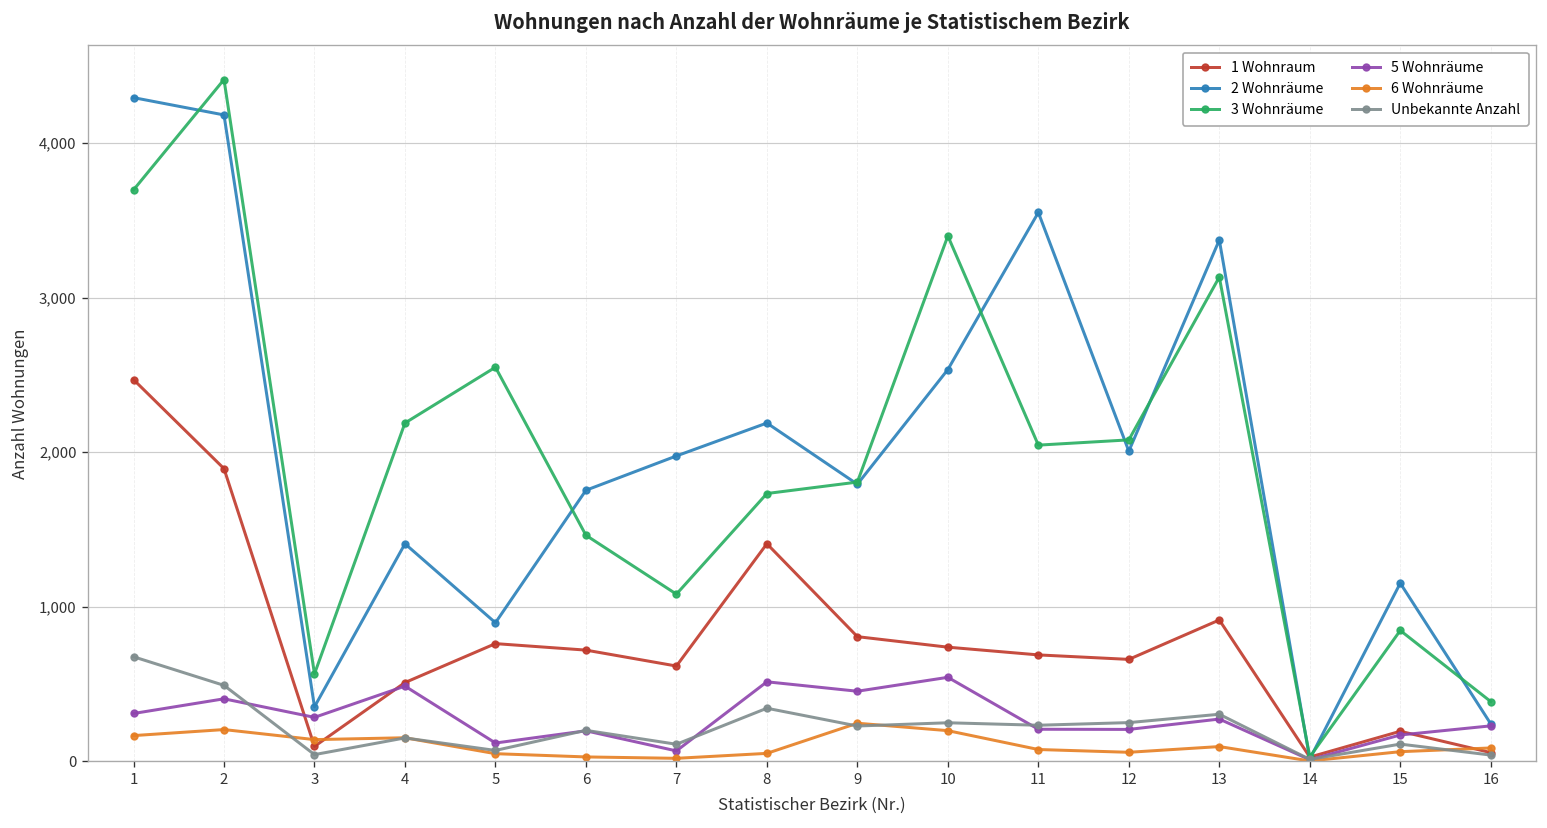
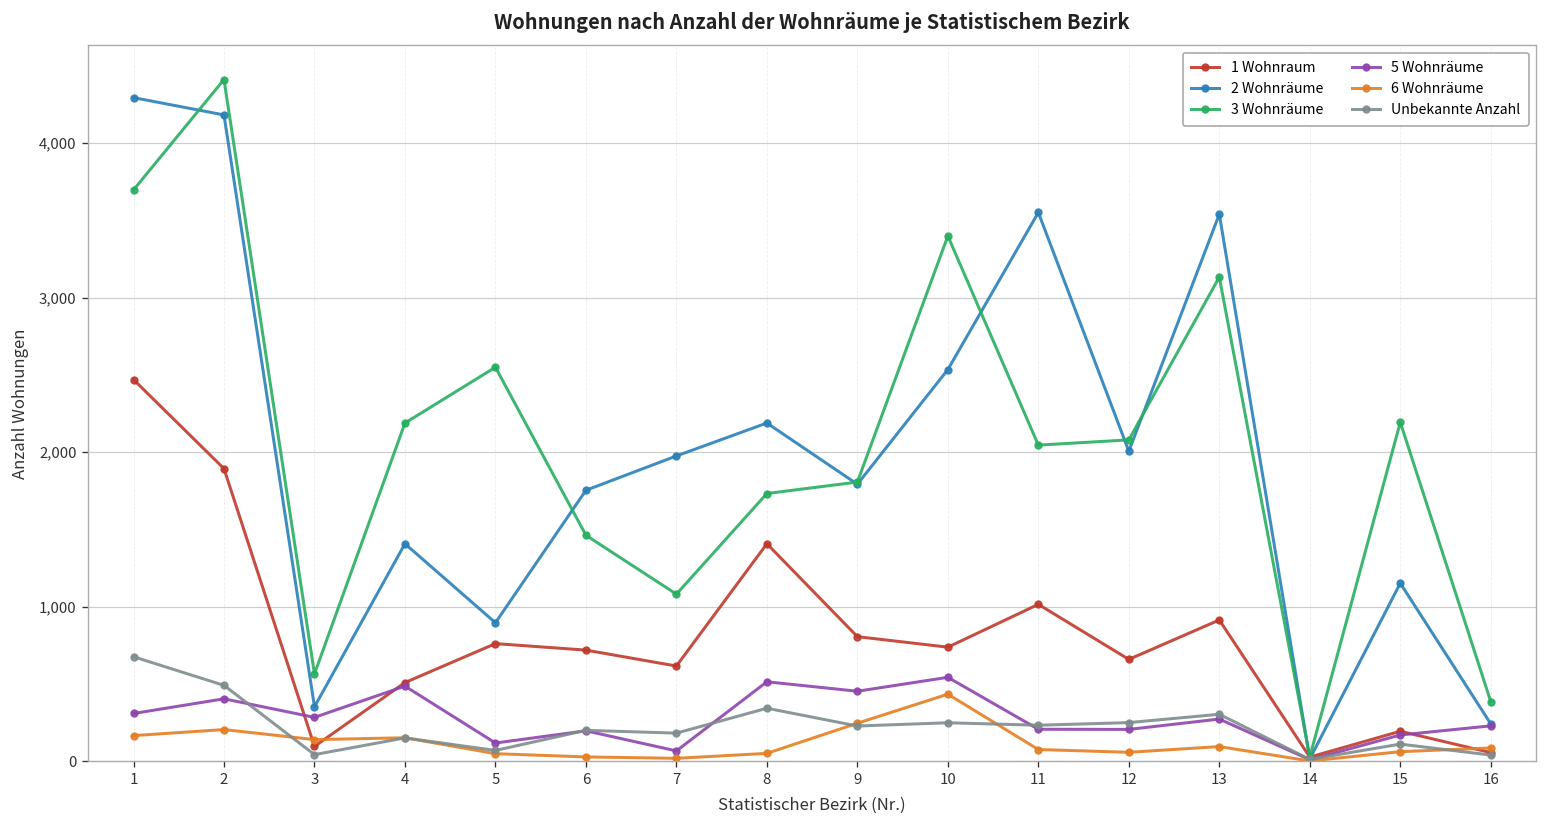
  {
    "1 Wohnraum": {
      "1": "2,470",
      "2": "1,890",
      "3": "100",
      "4": "510",
      "5": "760",
      "6": "720",
      "7": "620",
      "8": "1,410",
      "9": "810",
      "10": "740",
-     "11": "690",
+     "11": "1,020",
      "12": "660",
      "13": "910",
      "15": "190"
    },
    "2 Wohnräume": {
      "1": "4,290",
      "2": "4,180",
      "3": "350",
      "4": "1,410",
      "5": "900",
      "6": "1,750",
      "7": "1,980",
      "8": "2,190",
      "10": "2,530",
      "11": "3,550",
      "12": "2,010",
-     "13": "3,370",
+     "13": "3,540",
      "15": "1,150"
    },
    "3 Wohnräume": {
      "1": "3,700",
      "2": "4,410",
      "3": "570",
      "4": "2,190",
      "5": "2,550",
      "6": "1,460",
      "7": "1,080",
      "8": "1,730",
      "10": "3,400",
      "11": "2,050",
      "12": "2,080",
      "13": "3,130",
-     "15": "850",
+     "15": "2,190",
      "16": "390"
    },
    "5 Wohnräume": {
      "1": "310",
      "2": "400",
      "3": "280",
      "4": "490",
      "5": "120",
      "7": "70",
      "8": "510",
      "9": "450",
      "10": "540",
      "11": "210",
      "12": "210",
      "13": "270",
      "15": "170"
    },
    "6 Wohnräume": {
      "1": "170",
      "2": "210",
      "3": "140",
      "5": "50",
      "6": "30",
      "7": "20",
      "8": "50",
-     "10": "200",
+     "10": "430",
      "11": "80",
      "12": "60",
      "13": "100",
      "15": "60",
      "16": "90"
    },
    "Unbekannte Anzahl": {
      "1": "680",
      "2": "490",
      "3": "40",
      "5": "70",
-     "7": "110",
+     "7": "180",
      "8": "340",
      "10": "250",
      "11": "230",
      "12": "250",
      "13": "300",
      "15": "110"
    }
  }
